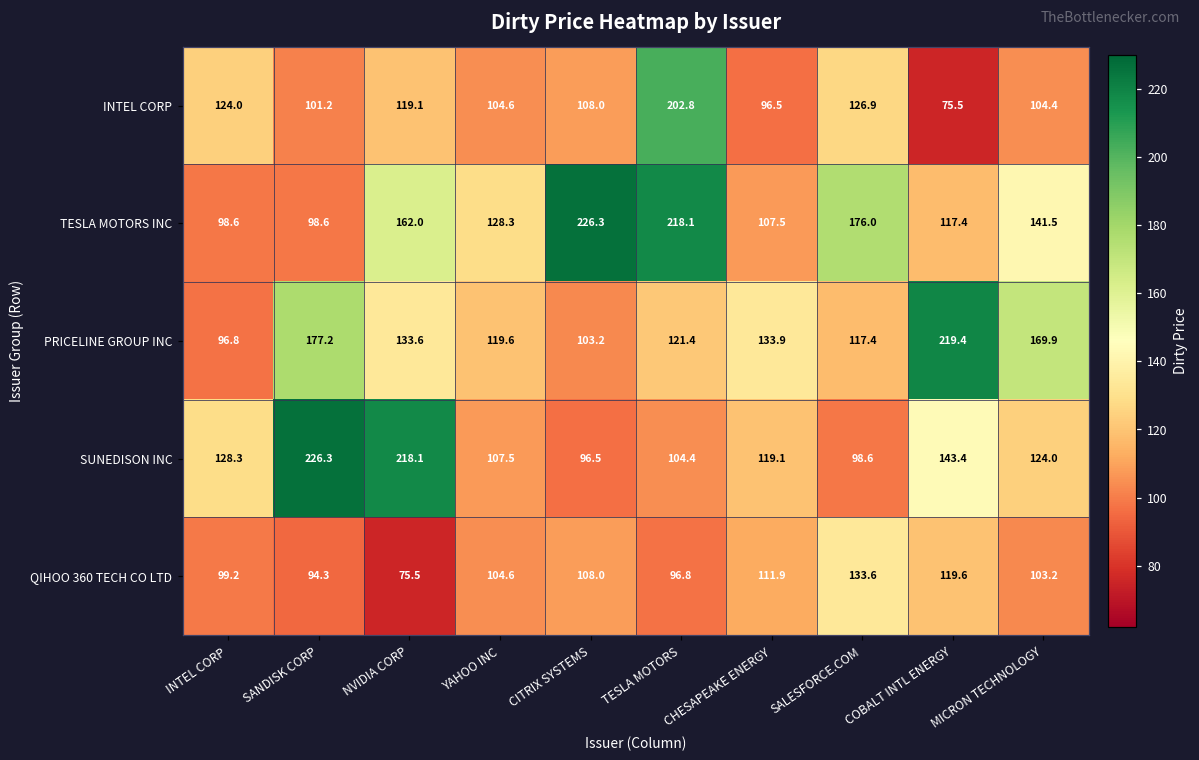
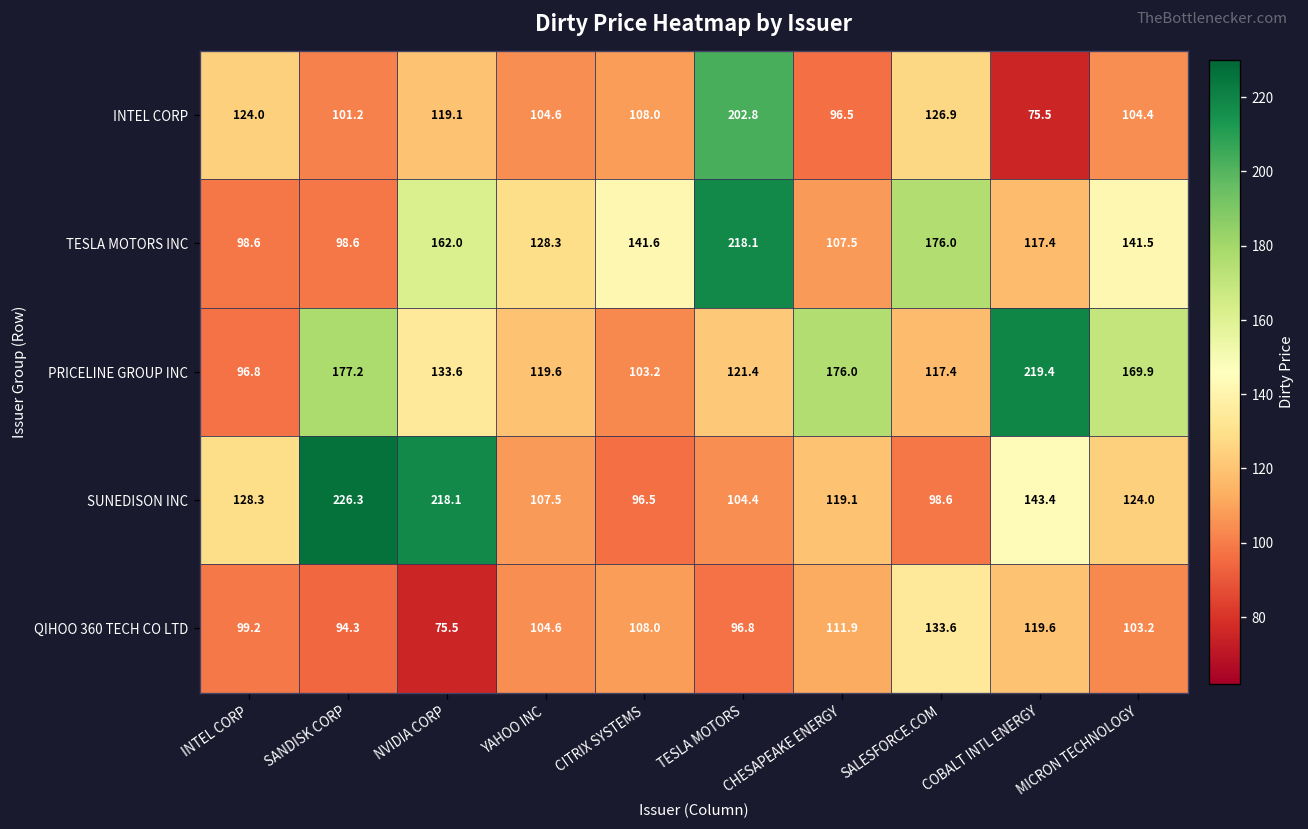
  {
    "INTEL CORP": {
      "INTEL CORP": 124.0,
      "SANDISK CORP": 101.2,
      "NVIDIA CORP": 119.1,
      "YAHOO INC": 104.6,
      "CITRIX SYSTEMS": 108.0,
      "TESLA MOTORS": 202.8,
      "CHESAPEAKE ENERGY": 96.5,
      "SALESFORCE.COM": 126.9,
      "COBALT INTL ENERGY": 75.5,
      "MICRON TECHNOLOGY": 104.4
    },
    "TESLA MOTORS INC": {
      "INTEL CORP": 98.6,
      "SANDISK CORP": 98.6,
      "NVIDIA CORP": 162.0,
      "YAHOO INC": 128.3,
-     "CITRIX SYSTEMS": 226.3,
+     "CITRIX SYSTEMS": 141.6,
      "TESLA MOTORS": 218.1,
      "CHESAPEAKE ENERGY": 107.5,
      "SALESFORCE.COM": 176.0,
      "COBALT INTL ENERGY": 117.4,
      "MICRON TECHNOLOGY": 141.5
    },
    "PRICELINE GROUP INC": {
      "INTEL CORP": 96.8,
      "SANDISK CORP": 177.2,
      "NVIDIA CORP": 133.6,
      "YAHOO INC": 119.6,
      "CITRIX SYSTEMS": 103.2,
      "TESLA MOTORS": 121.4,
-     "CHESAPEAKE ENERGY": 133.9,
+     "CHESAPEAKE ENERGY": 176.0,
      "SALESFORCE.COM": 117.4,
      "COBALT INTL ENERGY": 219.4,
      "MICRON TECHNOLOGY": 169.9
    },
    "SUNEDISON INC": {
      "INTEL CORP": 128.3,
      "SANDISK CORP": 226.3,
      "NVIDIA CORP": 218.1,
      "YAHOO INC": 107.5,
      "CITRIX SYSTEMS": 96.5,
      "TESLA MOTORS": 104.4,
      "CHESAPEAKE ENERGY": 119.1,
      "SALESFORCE.COM": 98.6,
      "COBALT INTL ENERGY": 143.4,
      "MICRON TECHNOLOGY": 124.0
    },
    "QIHOO 360 TECH CO LTD": {
      "INTEL CORP": 99.2,
      "SANDISK CORP": 94.3,
      "NVIDIA CORP": 75.5,
      "YAHOO INC": 104.6,
      "CITRIX SYSTEMS": 108.0,
      "TESLA MOTORS": 96.8,
      "CHESAPEAKE ENERGY": 111.9,
      "SALESFORCE.COM": 133.6,
      "COBALT INTL ENERGY": 119.6,
      "MICRON TECHNOLOGY": 103.2
    }
  }
